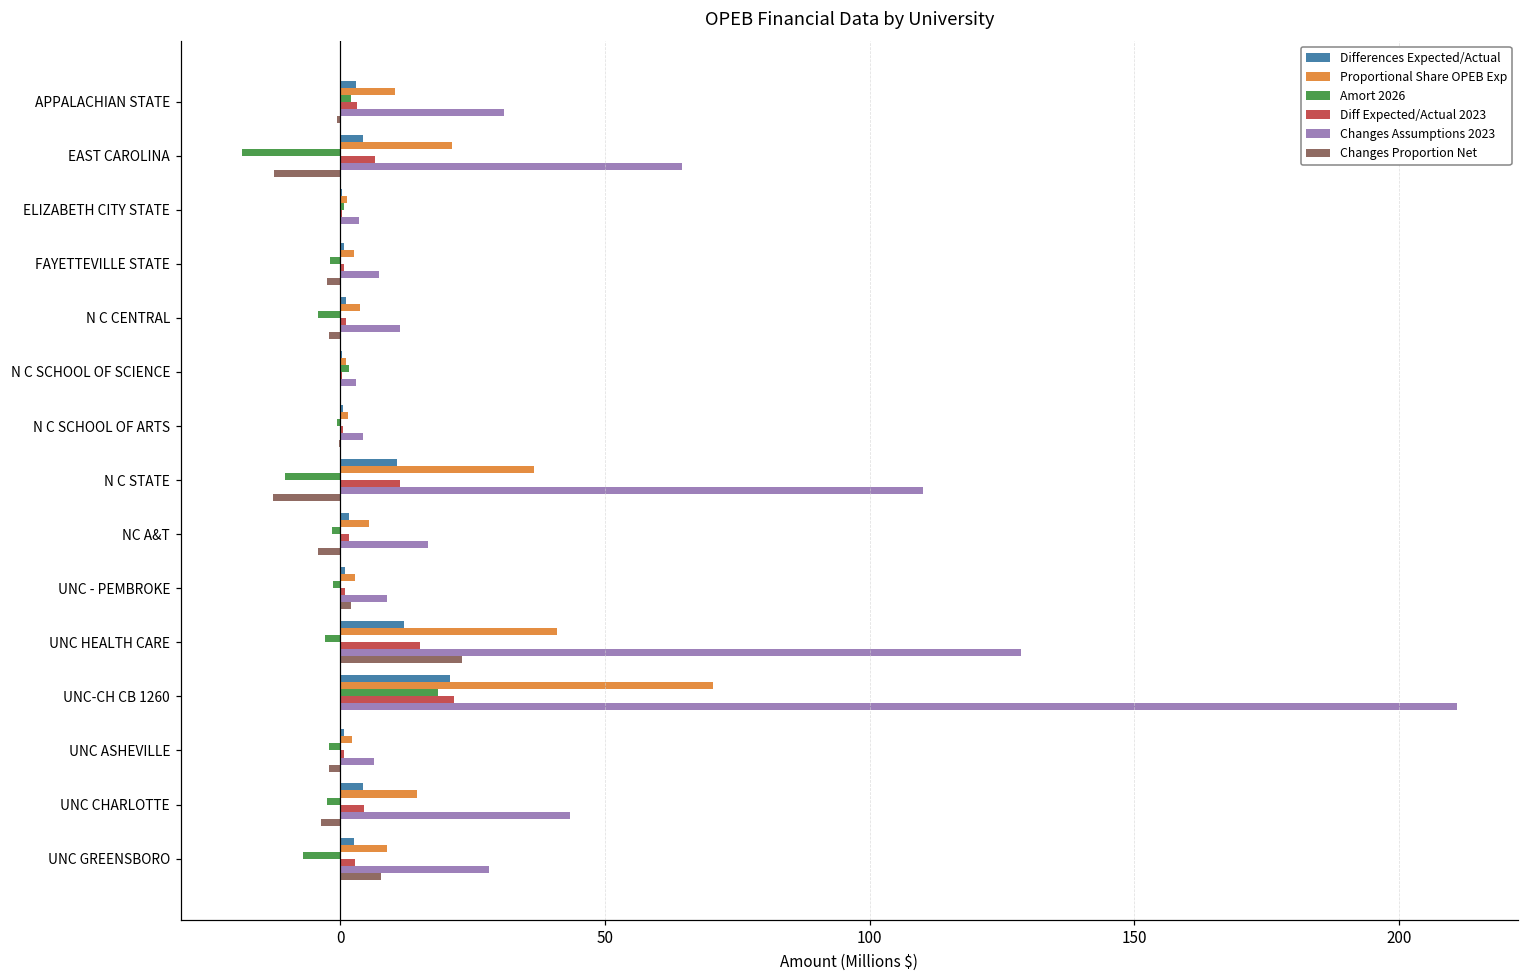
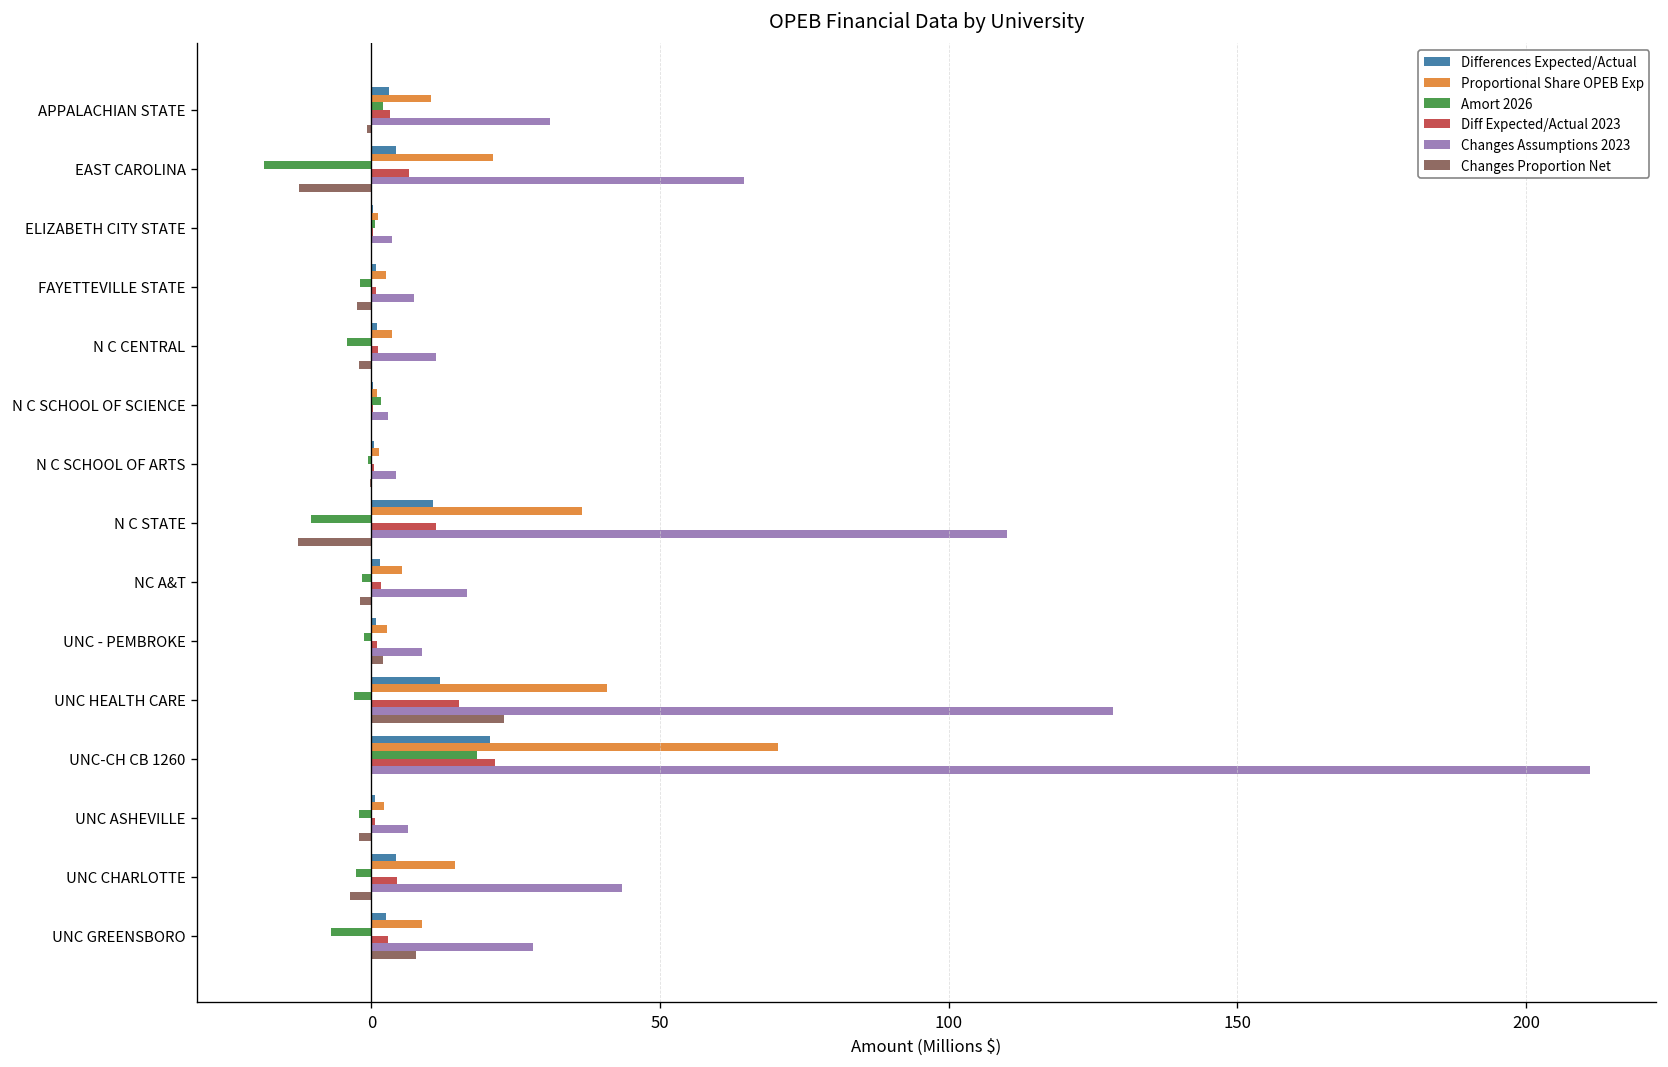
  {
    "Differences Expected/Actual": {
      "APPALACHIAN STATE": 3,
      "EAST CAROLINA": 4,
      "FAYETTEVILLE STATE": 1,
      "N C CENTRAL": 1,
      "N C STATE": 11,
      "NC A&T": 2,
      "UNC - PEMBROKE": 1,
      "UNC HEALTH CARE": 12,
      "UNC-CH CB 1260": 21,
      "UNC ASHEVILLE": 1,
      "UNC CHARLOTTE": 4,
      "UNC GREENSBORO": 3
    },
    "Proportional Share OPEB Exp": {
      "APPALACHIAN STATE": 10,
      "EAST CAROLINA": 21,
      "ELIZABETH CITY STATE": 1,
      "FAYETTEVILLE STATE": 3,
      "N C CENTRAL": 4,
      "N C SCHOOL OF SCIENCE": 1,
      "N C SCHOOL OF ARTS": 1,
      "N C STATE": 36,
      "NC A&T": 5,
      "UNC - PEMBROKE": 3,
      "UNC HEALTH CARE": 41,
      "UNC-CH CB 1260": 70,
      "UNC ASHEVILLE": 2,
      "UNC CHARLOTTE": 14,
      "UNC GREENSBORO": 9
    },
    "Amort 2026": {
      "APPALACHIAN STATE": 2,
      "EAST CAROLINA": -19,
      "ELIZABETH CITY STATE": 1,
      "FAYETTEVILLE STATE": -2,
      "N C CENTRAL": -4,
      "N C SCHOOL OF SCIENCE": 2,
      "N C SCHOOL OF ARTS": -1,
      "N C STATE": -10,
      "NC A&T": -2,
      "UNC - PEMBROKE": -1,
      "UNC HEALTH CARE": -3,
      "UNC-CH CB 1260": 18,
      "UNC ASHEVILLE": -2,
      "UNC CHARLOTTE": -3,
      "UNC GREENSBORO": -7
    },
    "Diff Expected/Actual 2023": {
      "APPALACHIAN STATE": 3,
      "EAST CAROLINA": 7,
      "FAYETTEVILLE STATE": 1,
      "N C CENTRAL": 1,
      "N C STATE": 11,
      "NC A&T": 2,
      "UNC - PEMBROKE": 1,
      "UNC HEALTH CARE": 15,
      "UNC-CH CB 1260": 21,
      "UNC ASHEVILLE": 1,
      "UNC CHARLOTTE": 4,
      "UNC GREENSBORO": 3
    },
    "Changes Assumptions 2023": {
      "APPALACHIAN STATE": 31,
      "EAST CAROLINA": 65,
      "ELIZABETH CITY STATE": 4,
      "FAYETTEVILLE STATE": 7,
      "N C CENTRAL": 11,
      "N C SCHOOL OF SCIENCE": 3,
      "N C SCHOOL OF ARTS": 4,
      "N C STATE": 110,
      "NC A&T": 17,
      "UNC - PEMBROKE": 9,
      "UNC HEALTH CARE": 129,
      "UNC-CH CB 1260": 211,
      "UNC ASHEVILLE": 6,
      "UNC CHARLOTTE": 43,
      "UNC GREENSBORO": 28
    },
    "Changes Proportion Net": {
      "APPALACHIAN STATE": -1,
      "EAST CAROLINA": -13,
      "FAYETTEVILLE STATE": -2,
      "N C CENTRAL": -2,
      "N C SCHOOL OF SCIENCE": 0,
      "N C STATE": -13,
-     "NC A&T": -4,
+     "NC A&T": -2,
      "UNC - PEMBROKE": 2,
      "UNC HEALTH CARE": 23,
      "UNC-CH CB 1260": 0,
      "UNC ASHEVILLE": -2,
      "UNC CHARLOTTE": -4,
      "UNC GREENSBORO": 8
    }
  }
